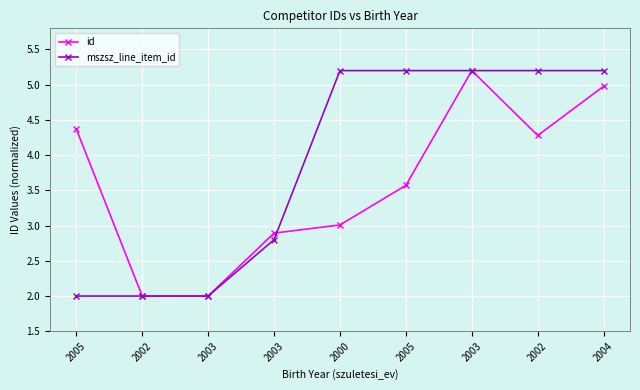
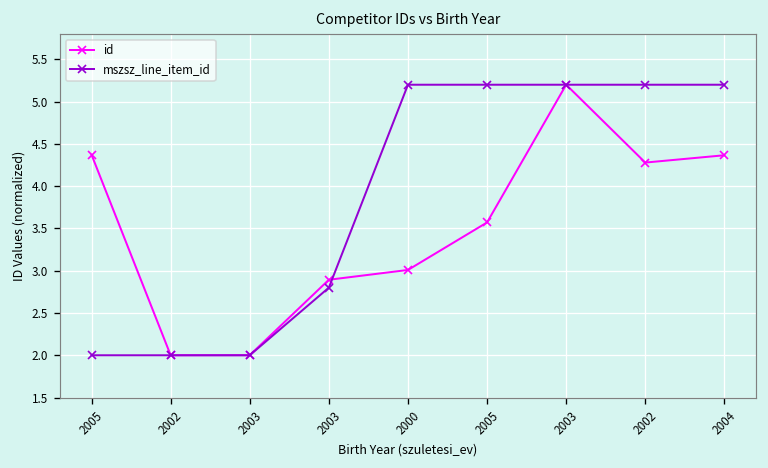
  {
    "id": {
      "2000": 3.0,
-     "2004": 5.0
+     "2004": 4.4
    },
    "mszsz_line_item_id": {
      "2000": 5.2,
      "2004": 5.2
    }
  }
